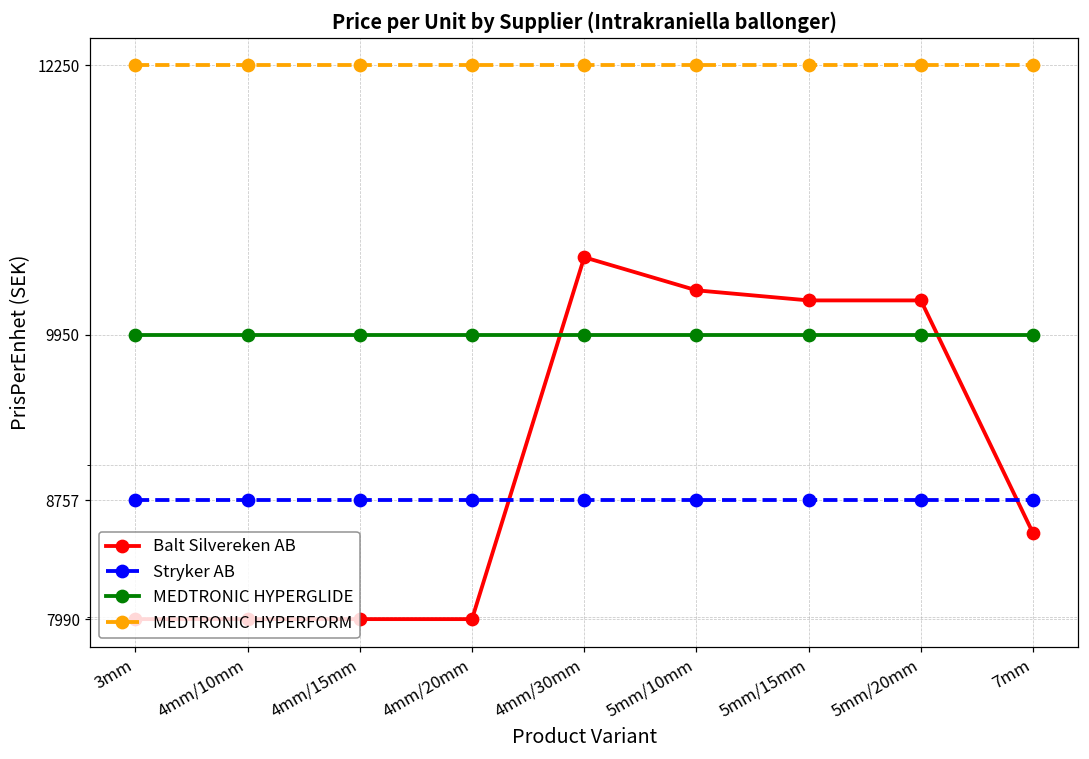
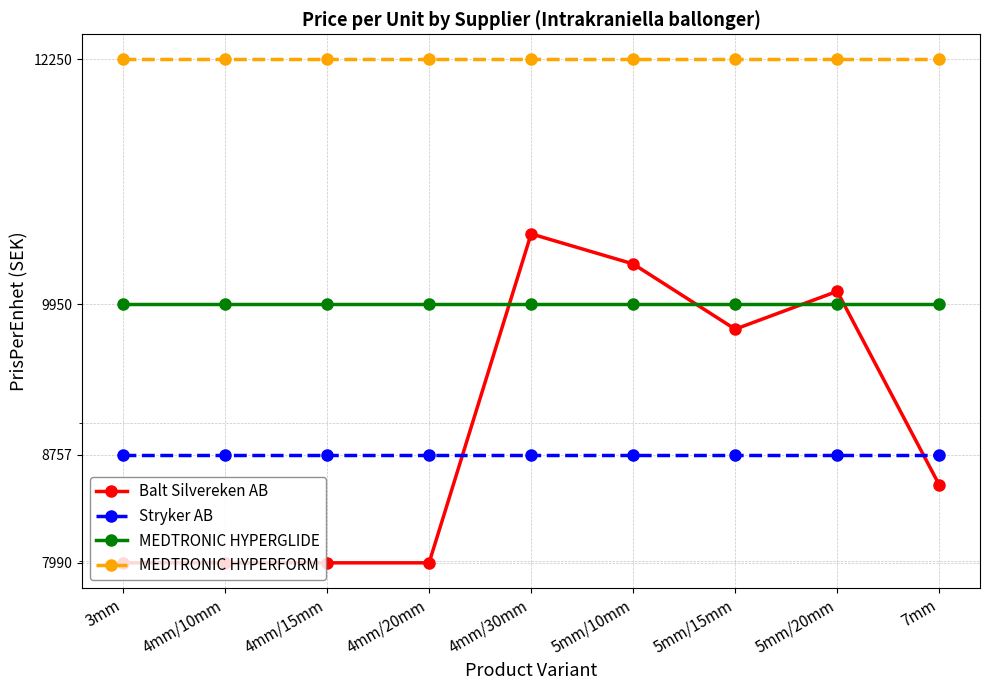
  {
    "Balt Silvereken AB": {
      "4mm/15mm": 7990,
      "4mm/20mm": 7990,
      "4mm/30mm": 10560,
      "5mm/10mm": 10300,
-     "5mm/15mm": 10220,
-     "5mm/20mm": 10220,
+     "5mm/15mm": 9740,
+     "5mm/20mm": 10060,
      "7mm": 8540
    },
    "Stryker AB": {
      "3mm": 8760,
      "4mm/10mm": 8760,
      "4mm/15mm": 8760,
      "4mm/20mm": 8760,
      "4mm/30mm": 8760,
      "5mm/10mm": 8760,
      "5mm/15mm": 8760,
      "5mm/20mm": 8760,
      "7mm": 8760
    },
    "MEDTRONIC HYPERGLIDE": {
      "3mm": 9950,
      "4mm/10mm": 9950,
      "4mm/15mm": 9950,
      "4mm/20mm": 9950,
      "4mm/30mm": 9950,
      "5mm/10mm": 9950,
      "5mm/15mm": 9950,
      "5mm/20mm": 9950,
      "7mm": 9950
    },
    "MEDTRONIC HYPERFORM": {
      "3mm": 12300,
      "4mm/10mm": 12300,
      "4mm/15mm": 12300,
      "4mm/20mm": 12300,
      "4mm/30mm": 12300,
      "5mm/10mm": 12300,
      "5mm/15mm": 12300,
      "5mm/20mm": 12300,
      "7mm": 12300
    }
  }
